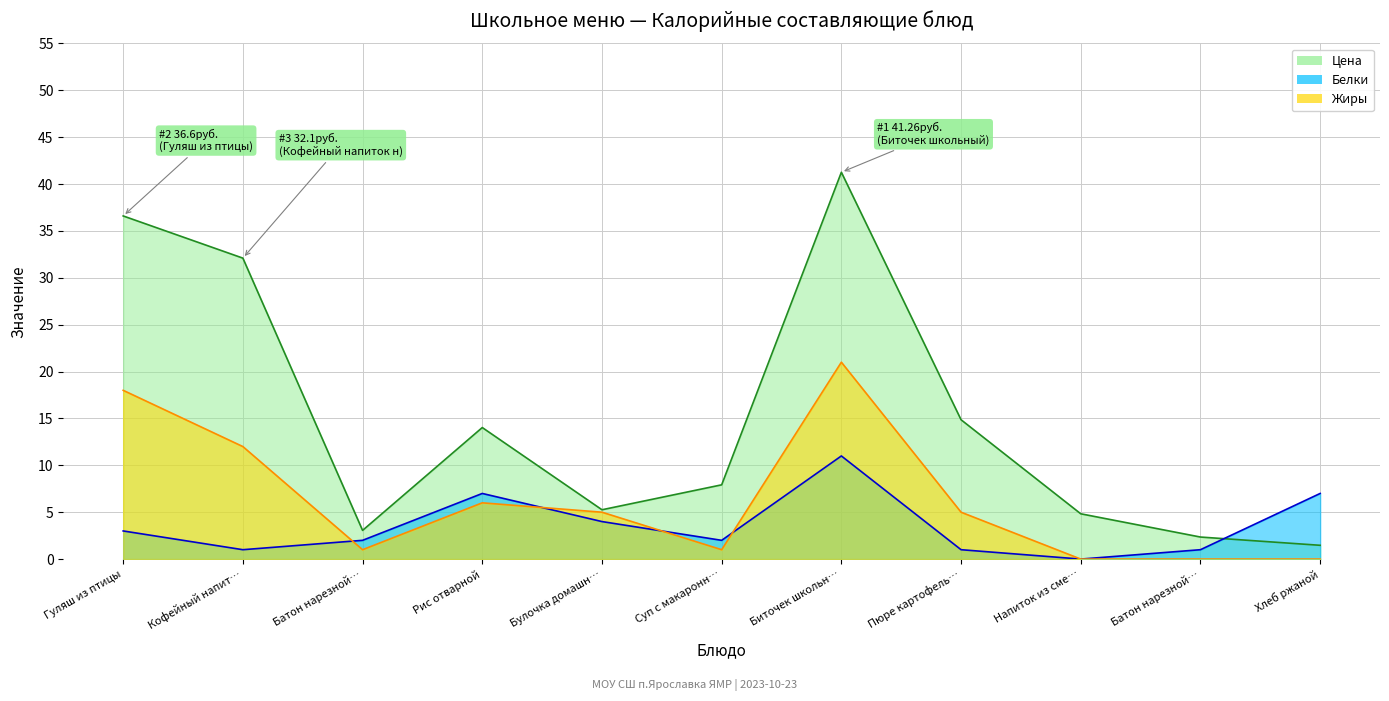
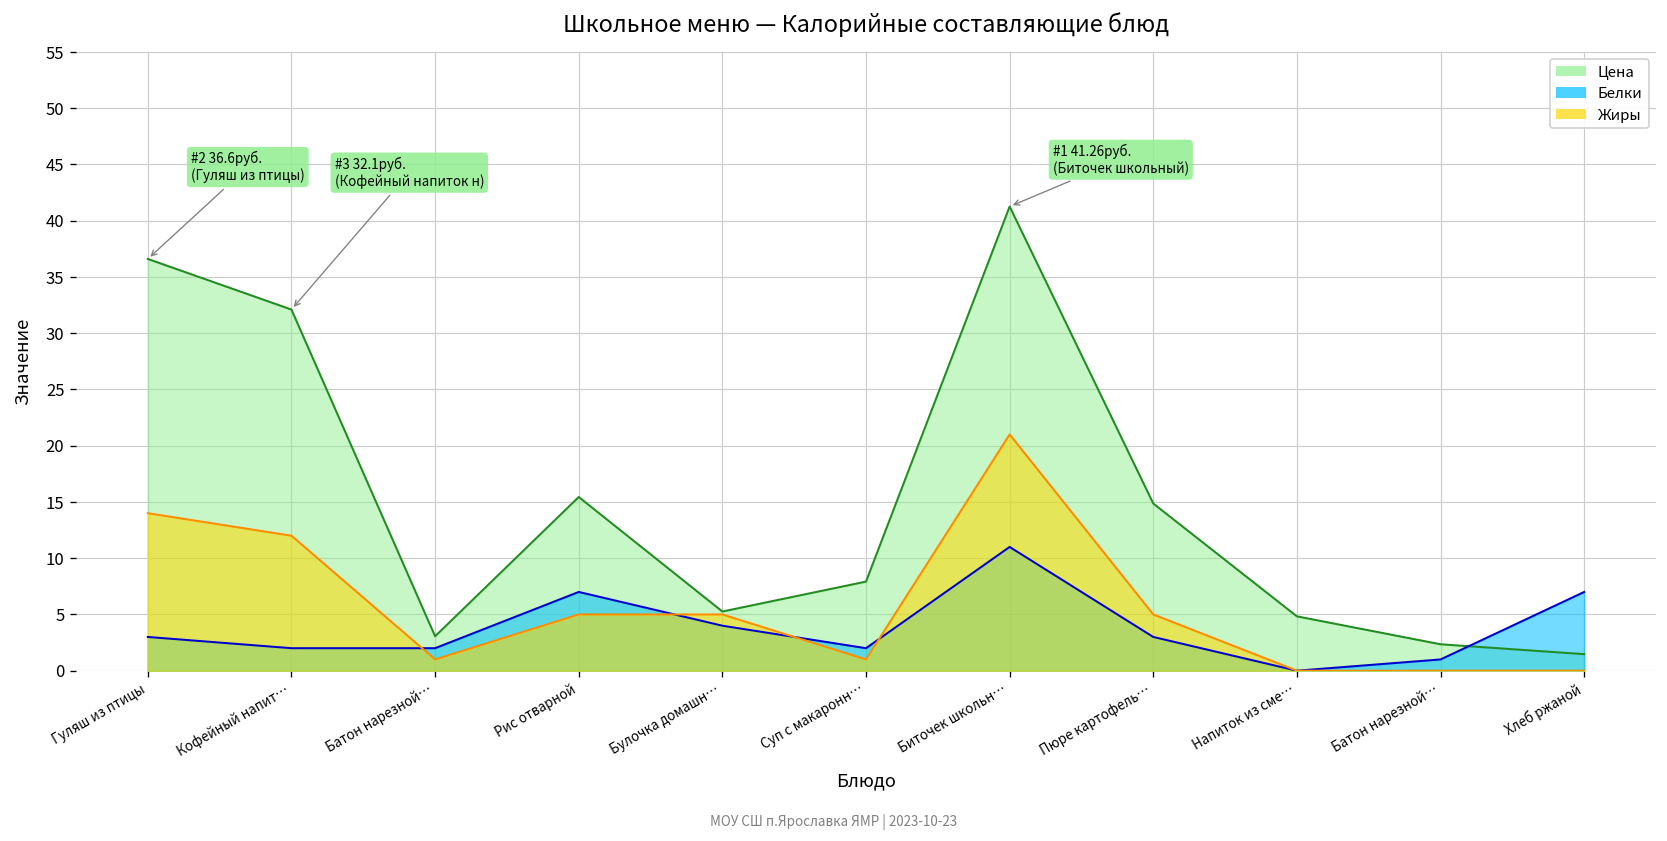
  {
    "Цена": {
-     "Рис отварной": 14,
+     "Рис отварной": 15,
      "Суп с макаронн…": 8,
      "Пюре картофель…": 15,
      "Напиток из сме…": 5,
      "Хлеб ржаной": 1
    },
    "Белки": {
      "Гуляш из птицы": 3,
-     "Кофейный напит…": 1,
+     "Кофейный напит…": 2,
      "Рис отварной": 7,
      "Булочка домашн…": 4,
      "Суп с макаронн…": 2,
      "Биточек школьн…": 11,
-     "Пюре картофель…": 1,
+     "Пюре картофель…": 3,
      "Хлеб ржаной": 7
    },
    "Жиры": {
-     "Гуляш из птицы": 18,
+     "Гуляш из птицы": 14,
      "Кофейный напит…": 12,
-     "Рис отварной": 6,
+     "Рис отварной": 5,
      "Суп с макаронн…": 1,
      "Биточек школьн…": 21,
      "Пюре картофель…": 5,
      "Хлеб ржаной": 0
    }
  }
